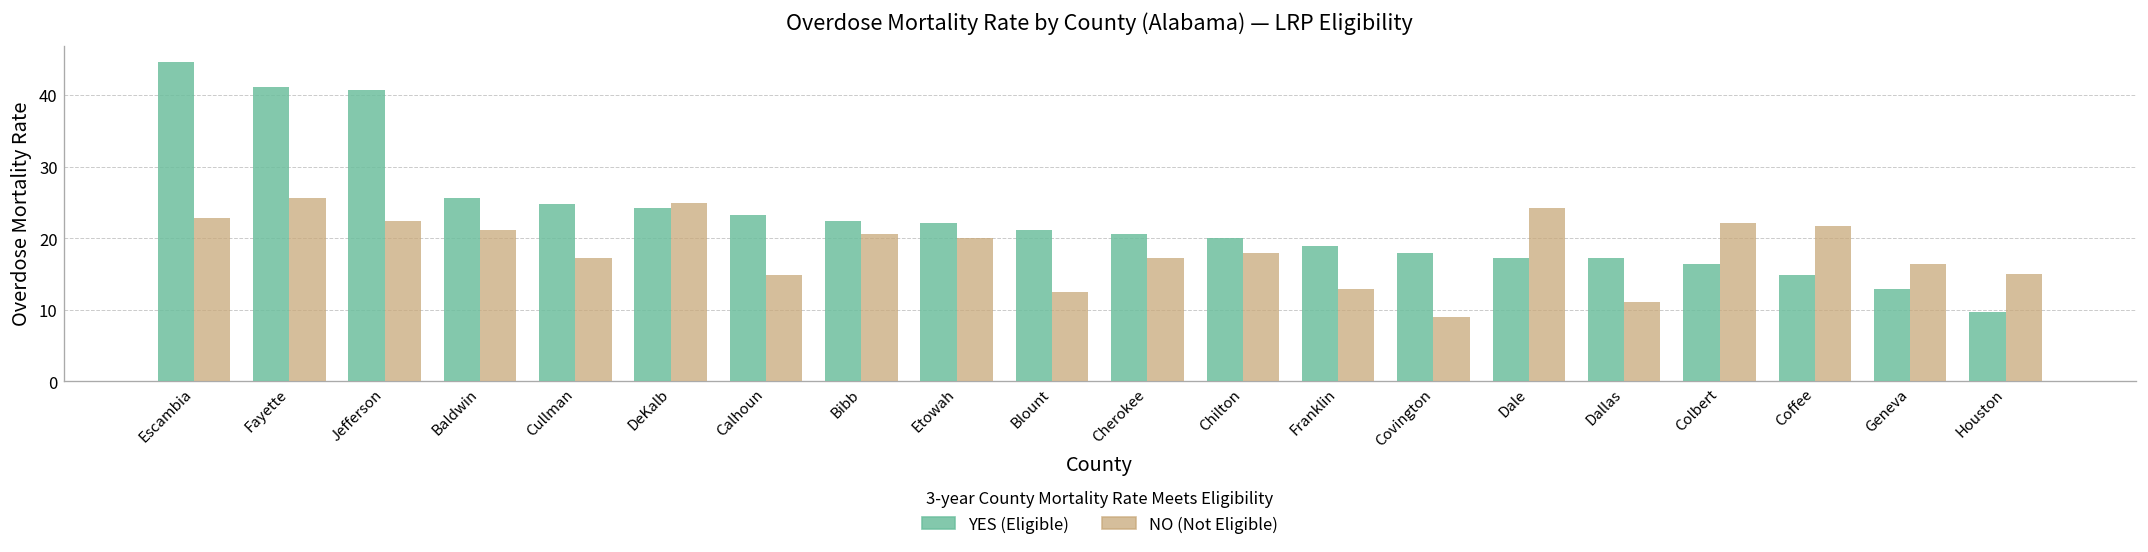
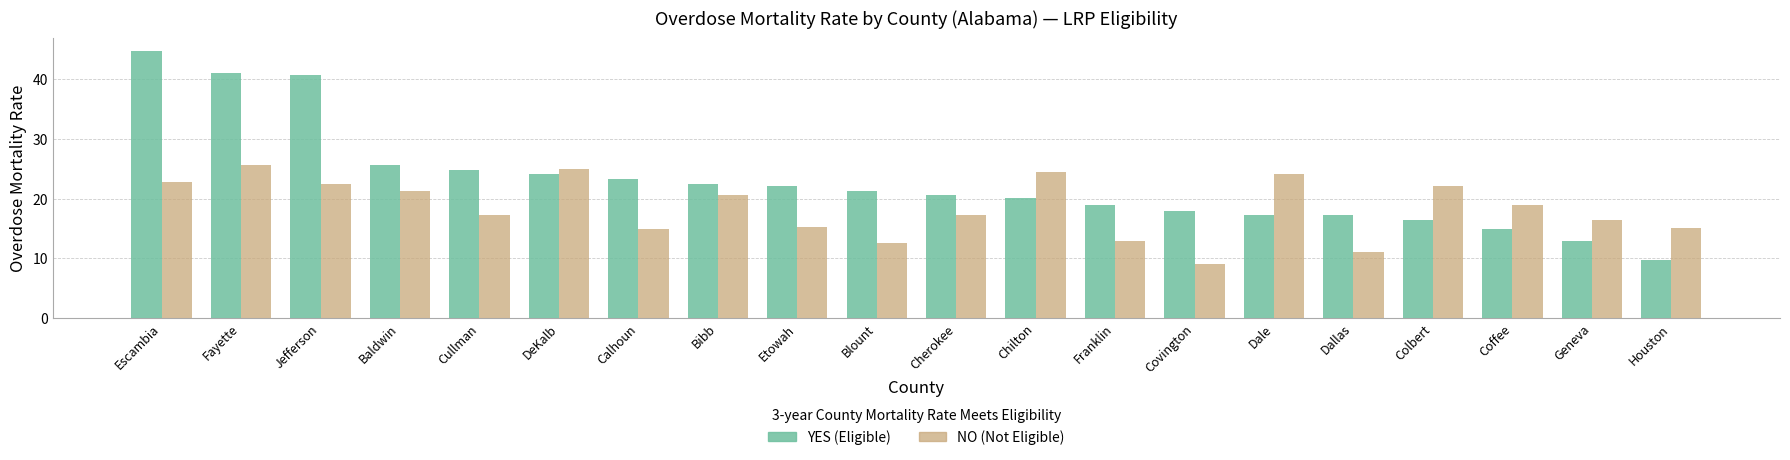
  {
    "YES (Eligible)": {
      "Escambia": 45,
      "Fayette": 41,
      "Jefferson": 41,
      "Baldwin": 26,
      "Cullman": 25,
      "DeKalb": 24,
      "Calhoun": 23,
      "Bibb": 22,
      "Etowah": 22,
      "Blount": 21,
      "Cherokee": 21,
      "Chilton": 20,
      "Franklin": 19,
      "Covington": 18,
      "Dale": 17,
      "Dallas": 17,
      "Colbert": 16,
      "Coffee": 15,
      "Geneva": 13,
      "Houston": 10
    },
    "NO (Not Eligible)": {
      "Escambia": 23,
      "Fayette": 26,
      "Jefferson": 22,
      "Baldwin": 21,
      "Cullman": 17,
      "DeKalb": 25,
      "Calhoun": 15,
      "Bibb": 21,
-     "Etowah": 20,
+     "Etowah": 15,
      "Blount": 13,
      "Cherokee": 17,
-     "Chilton": 18,
+     "Chilton": 24,
      "Franklin": 13,
      "Covington": 9,
      "Dale": 24,
      "Dallas": 11,
      "Colbert": 22,
-     "Coffee": 22,
+     "Coffee": 19,
      "Geneva": 16,
      "Houston": 15
    }
  }
